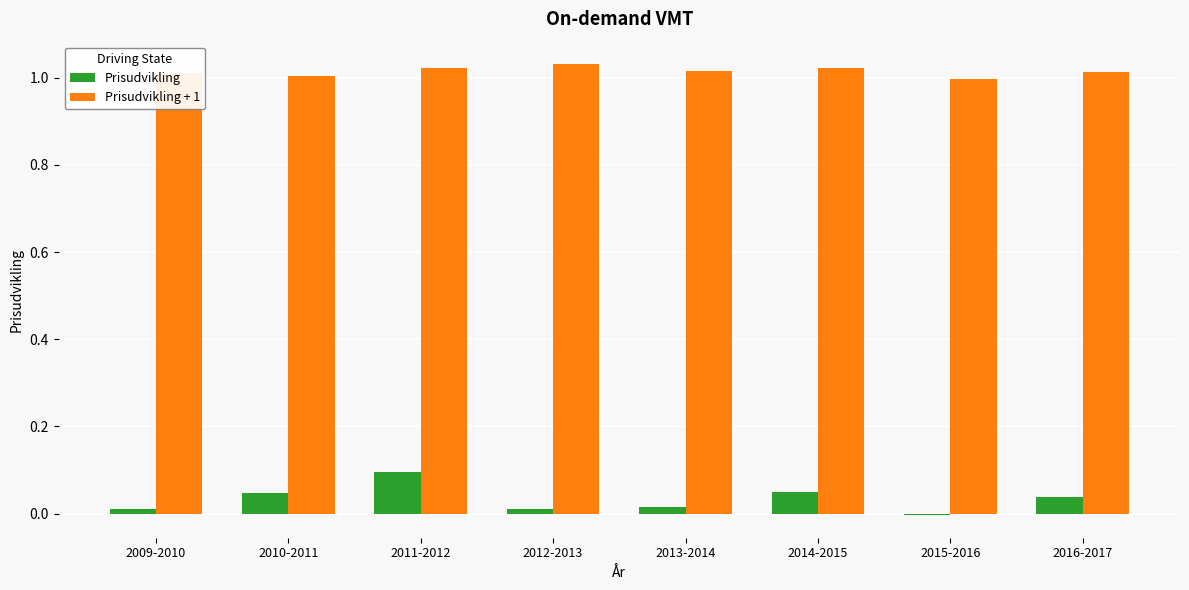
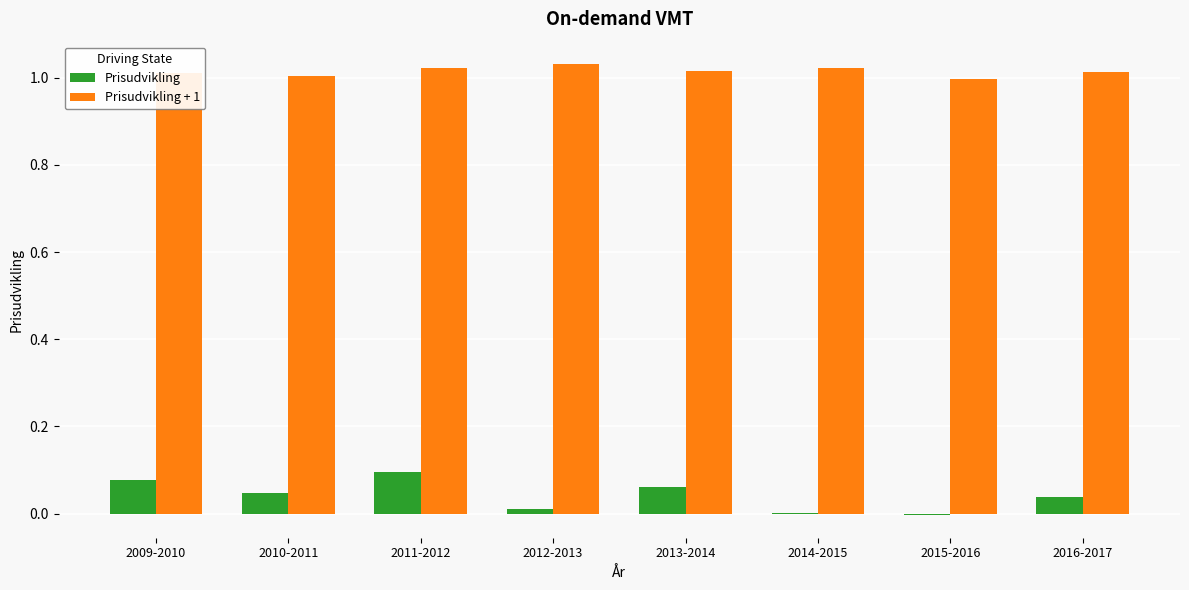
  {
    "Prisudvikling": {
-     "2009-2010": 0.01,
+     "2009-2010": 0.08,
      "2010-2011": 0.05,
      "2011-2012": 0.10,
      "2012-2013": 0.01,
-     "2013-2014": 0.02,
-     "2014-2015": 0.05,
+     "2013-2014": 0.06,
+     "2014-2015": 0.00,
      "2016-2017": 0.04
    },
    "Prisudvikling + 1": {
      "2010-2011": 1.01,
      "2011-2012": 1.02,
      "2012-2013": 1.03,
      "2013-2014": 1.02,
      "2014-2015": 1.02,
      "2015-2016": 1.00,
      "2016-2017": 1.01
    }
  }
